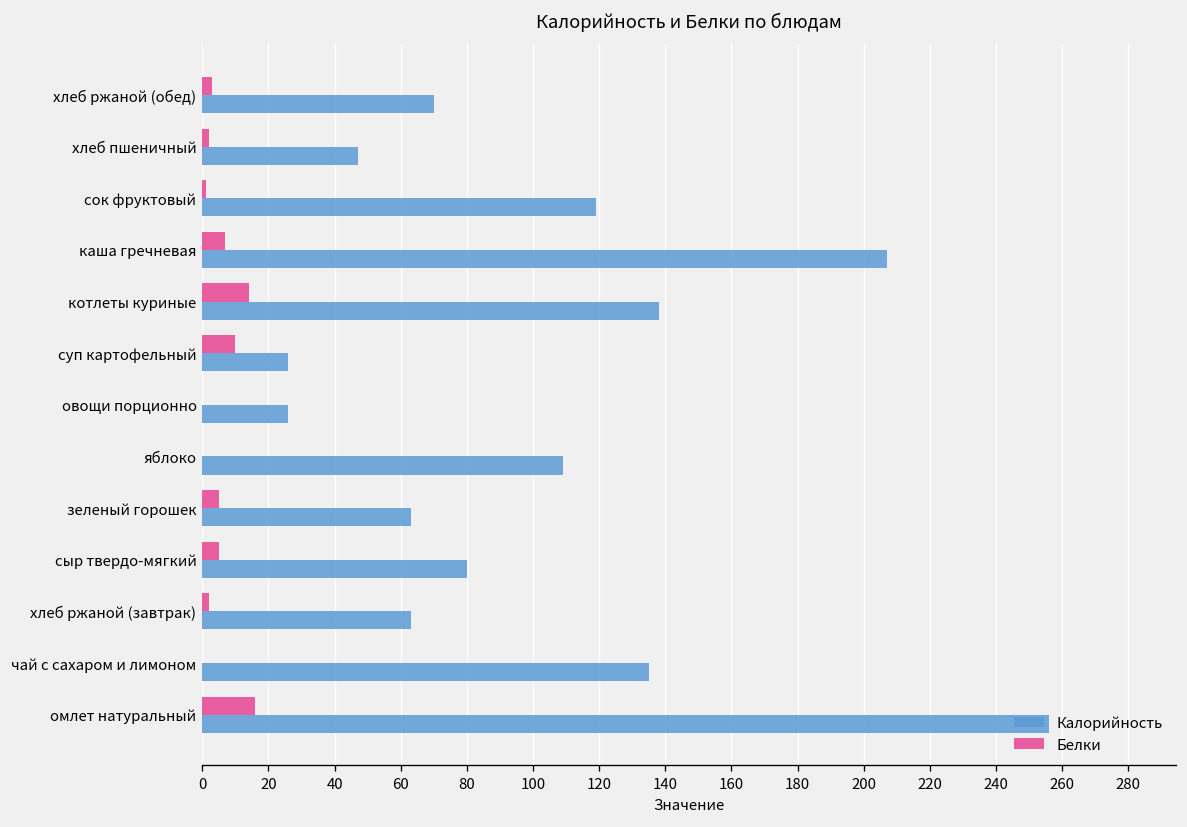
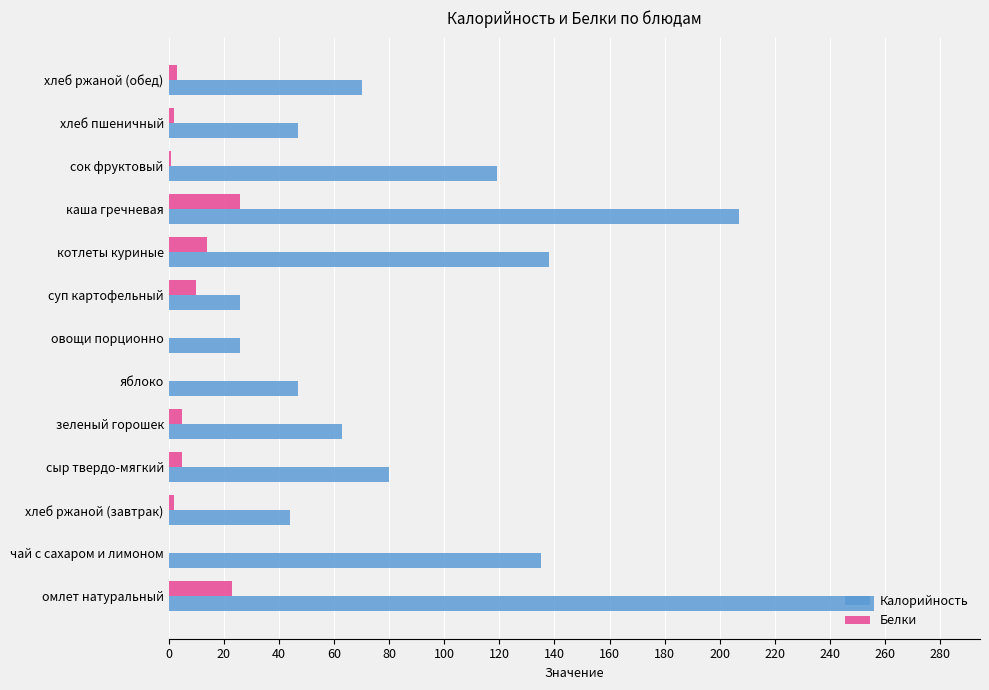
  {
    "Калорийность": {
      "хлеб ржаной (обед)": 70,
      "хлеб пшеничный": 47,
      "сок фруктовый": 119,
      "каша гречневая": 207,
      "котлеты куриные": 138,
      "суп картофельный": 26,
      "овощи порционно": 26,
-     "яблоко": 109,
+     "яблоко": 47,
      "зеленый горошек": 63,
      "сыр твердо-мягкий": 80,
-     "хлеб ржаной (завтрак)": 63,
+     "хлеб ржаной (завтрак)": 44,
      "чай с сахаром и лимоном": 135,
      "омлет натуральный": 256
    },
    "Белки": {
      "хлеб ржаной (обед)": 3,
      "хлеб пшеничный": 2,
      "сок фруктовый": 1,
-     "каша гречневая": 7,
+     "каша гречневая": 26,
      "котлеты куриные": 14,
      "суп картофельный": 10,
      "овощи порционно": 0,
      "яблоко": 0,
      "зеленый горошек": 5,
      "сыр твердо-мягкий": 5,
      "хлеб ржаной (завтрак)": 2,
      "чай с сахаром и лимоном": 0,
-     "омлет натуральный": 16
+     "омлет натуральный": 23
    }
  }
